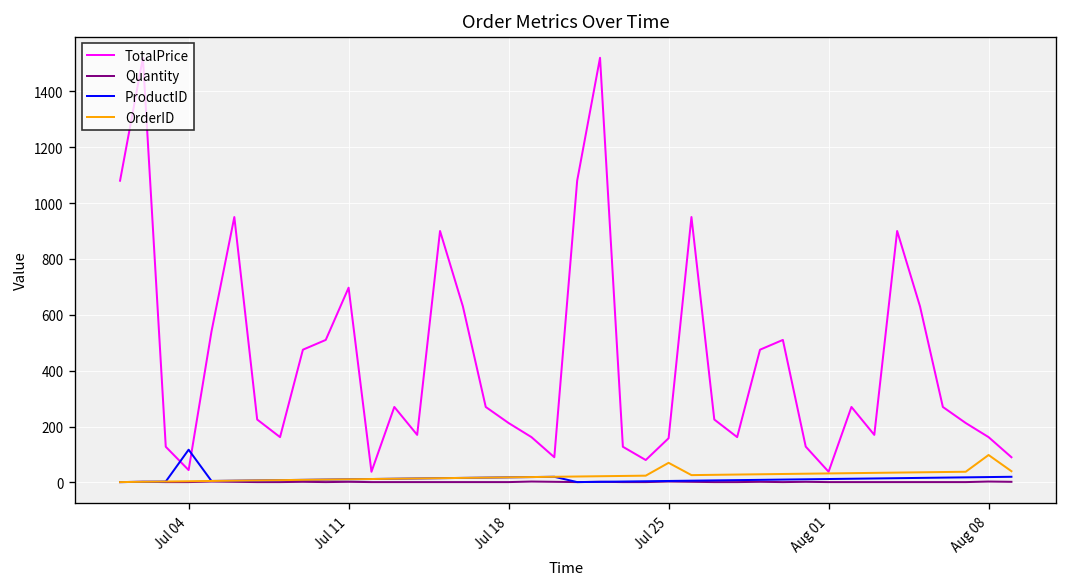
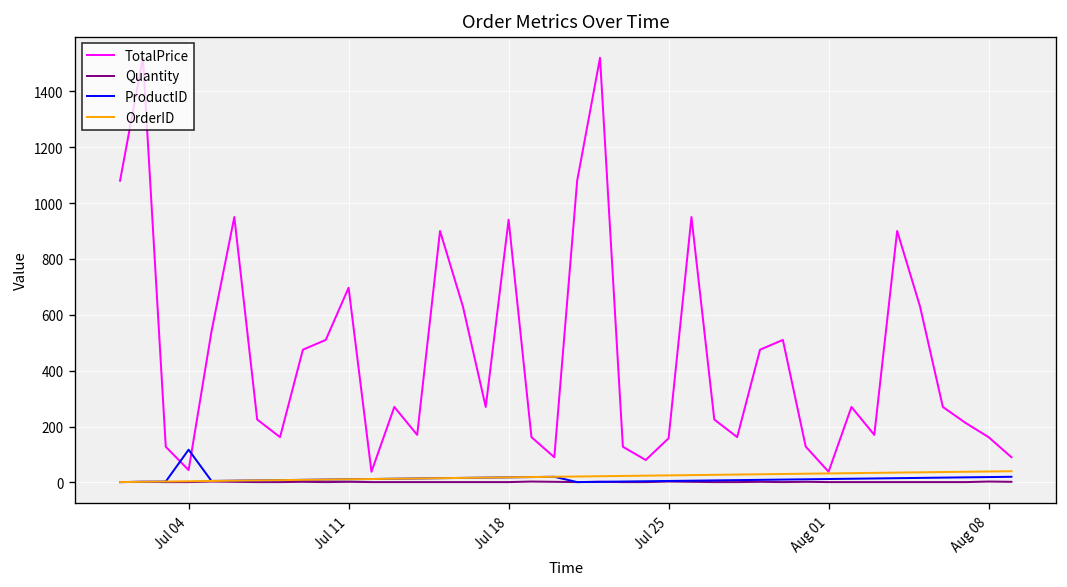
  {
    "TotalPrice": {
      "Jul 04": 40,
      "Jul 11": 700,
-     "Jul 18": 210,
+     "Jul 18": 940,
      "Jul 25": 160,
      "Aug 08": 160
    },
    "Quantity": {
      "Jul 18": 0,
      "Aug 01": 0,
      "Aug 08": 0
    },
    "ProductID": {
      "Jul 04": 120,
      "Aug 01": 10,
      "Aug 08": 20
    },
    "OrderID": {
-     "Jul 25": 70,
-     "Aug 08": 100
+     "Jul 25": 30,
+     "Aug 08": 40
    }
  }
